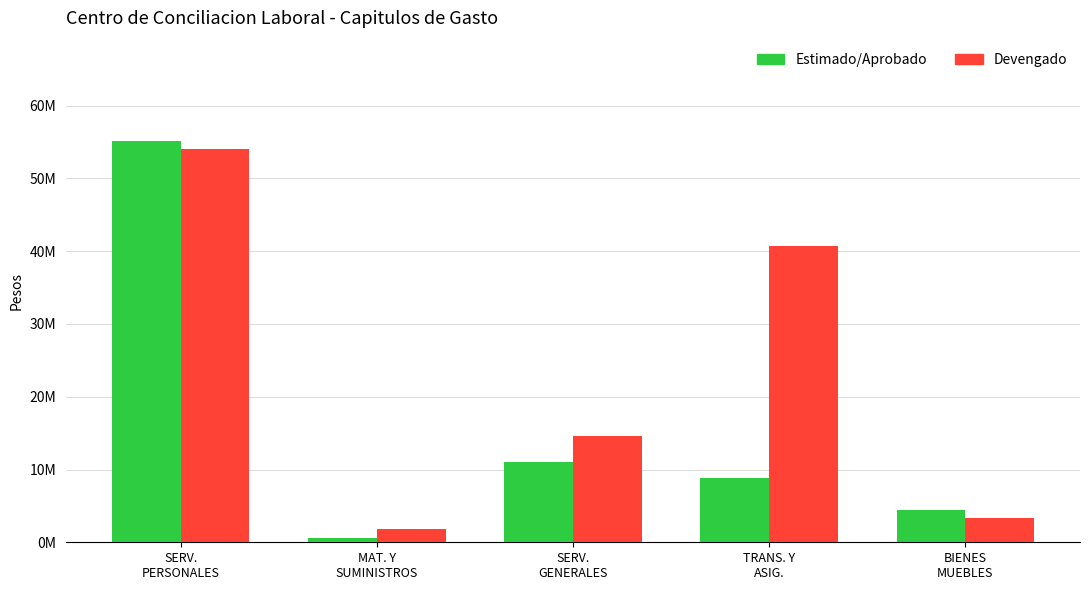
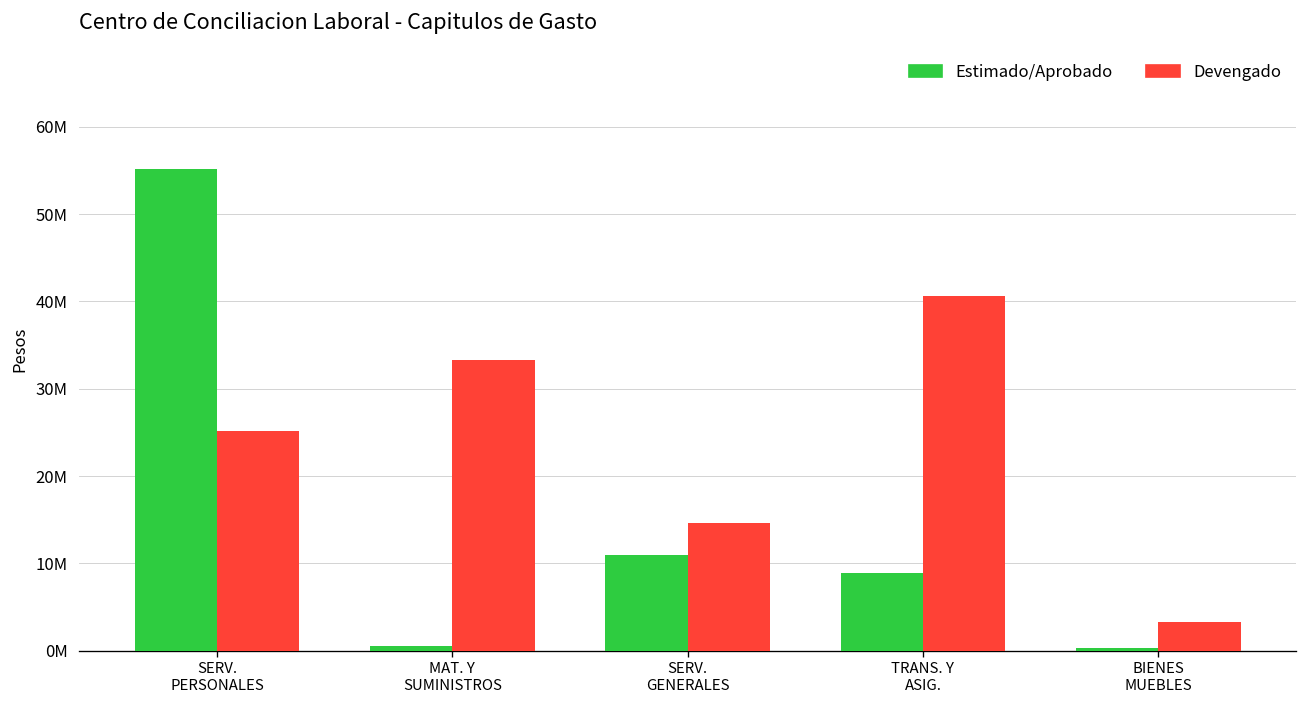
  {
    "Estimado/Aprobado": {
      "SERV. PERSONALES": 55000000,
      "MAT. Y SUMINISTROS": 1000000,
      "SERV. GENERALES": 11000000,
      "TRANS. Y ASIG.": 9000000,
-     "BIENES MUEBLES": 4000000
+     "BIENES MUEBLES": 0
    },
    "Devengado": {
-     "SERV. PERSONALES": 54000000,
-     "MAT. Y SUMINISTROS": 2000000,
+     "SERV. PERSONALES": 25000000,
+     "MAT. Y SUMINISTROS": 33000000,
      "SERV. GENERALES": 15000000,
      "TRANS. Y ASIG.": 41000000,
      "BIENES MUEBLES": 3000000
    }
  }
